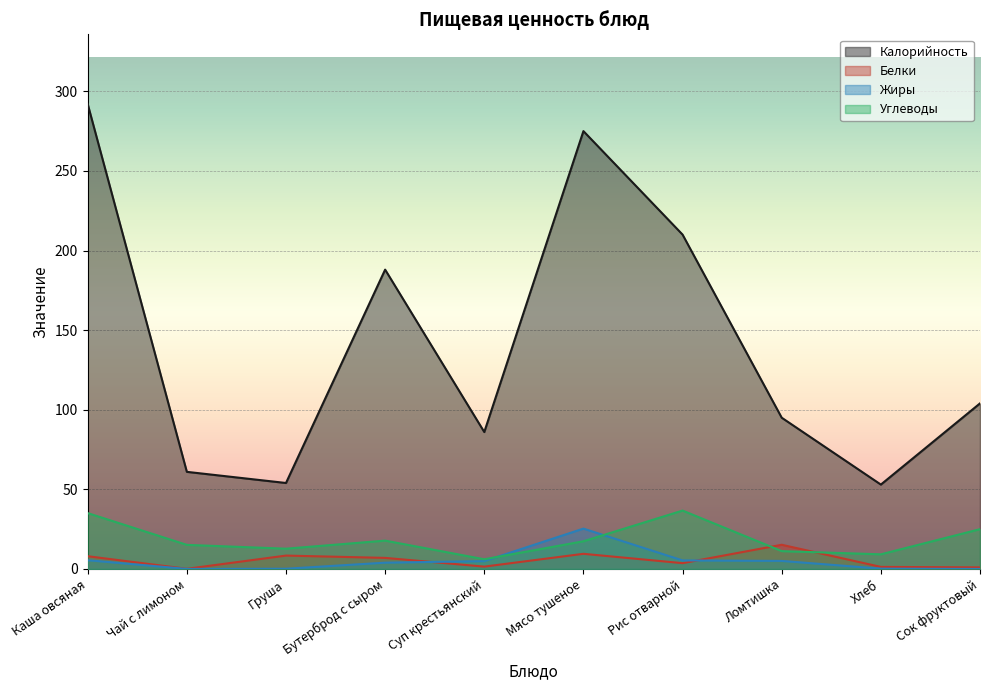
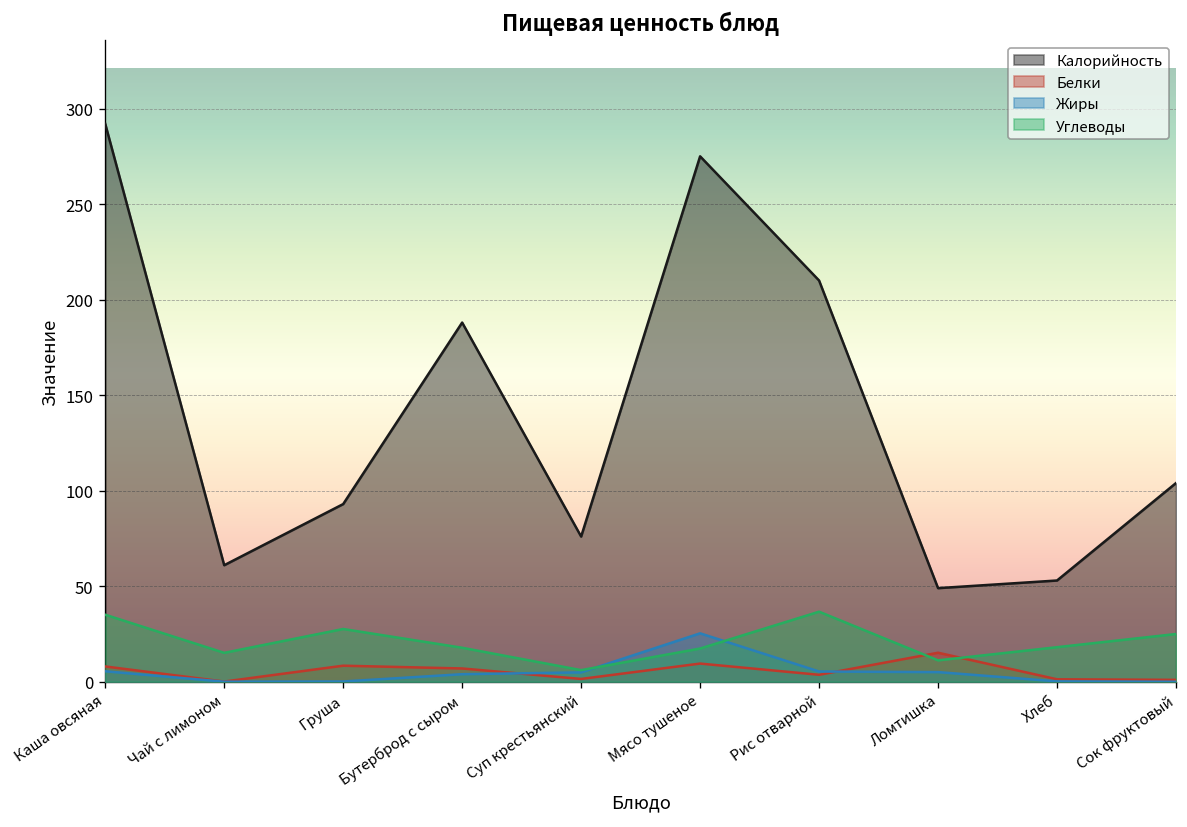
  {
    "Калорийность": {
      "Каша овсяная": 292,
      "Чай с лимоном": 61,
-     "Груша": 54,
+     "Груша": 93,
      "Бутерброд с сыром": 188,
-     "Суп крестьянский": 86,
+     "Суп крестьянский": 76,
      "Мясо тушеное": 275,
      "Рис отварной": 210,
-     "Ломтишка": 95,
+     "Ломтишка": 49,
      "Хлеб": 53,
      "Сок фруктовый": 104
    },
    "Белки": {
      "Каша овсяная": 8,
      "Груша": 8,
      "Бутерброд с сыром": 7,
      "Суп крестьянский": 1,
      "Мясо тушеное": 10,
      "Рис отварной": 4,
      "Ломтишка": 15
    },
    "Жиры": {
      "Каша овсяная": 6,
      "Груша": 0,
      "Бутерброд с сыром": 4,
      "Мясо тушеное": 25,
      "Рис отварной": 5,
      "Ломтишка": 5
    },
    "Углеводы": {
      "Каша овсяная": 35,
      "Чай с лимоном": 15,
-     "Груша": 13,
+     "Груша": 28,
      "Бутерброд с сыром": 18,
      "Мясо тушеное": 17,
      "Рис отварной": 37,
      "Ломтишка": 11,
-     "Хлеб": 9,
+     "Хлеб": 18,
      "Сок фруктовый": 25
    }
  }
